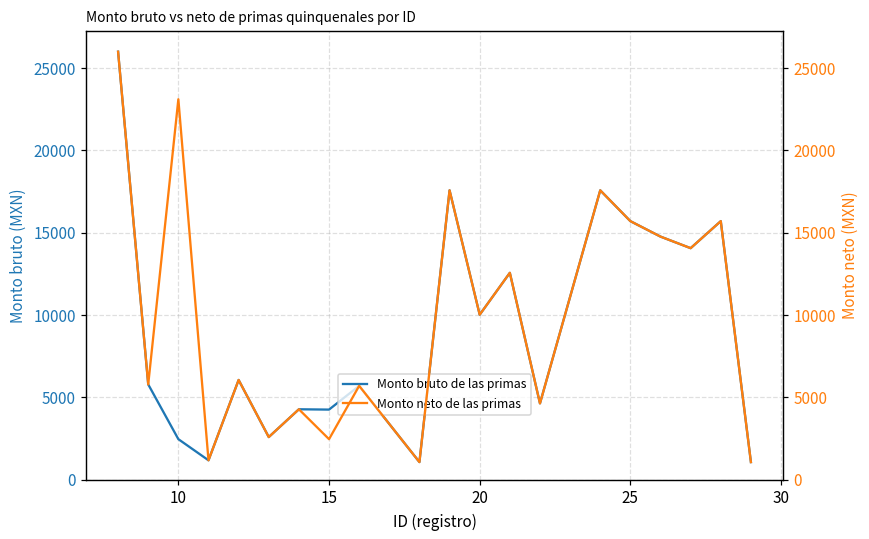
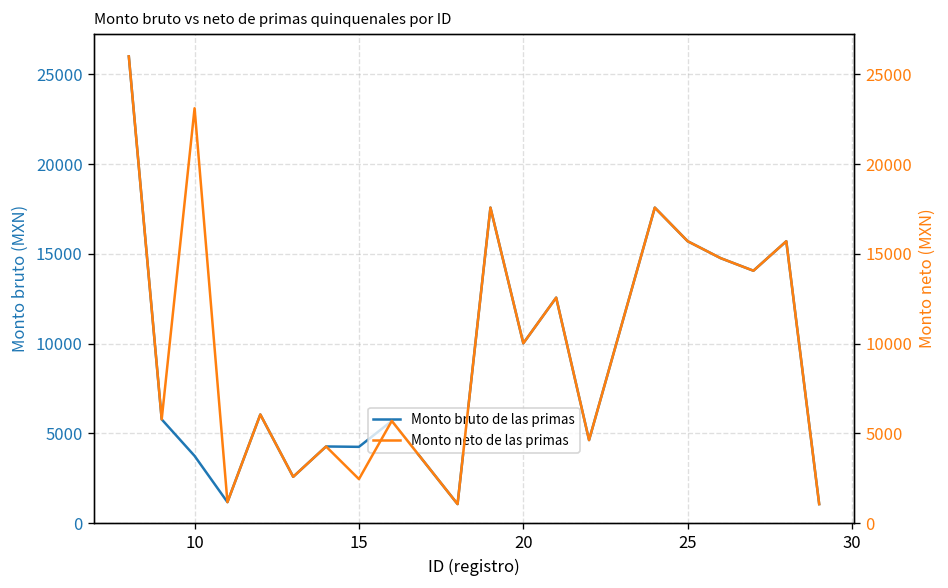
  {
    "Monto bruto de las primas": {
-     "10": 2500,
+     "10": 3700,
      "15": 4300,
      "20": 10000,
      "25": 15700
    },
    "Monto neto de las primas": {
      "10": 23100,
      "15": 2500,
      "20": 10000,
      "25": 15700
    }
  }
